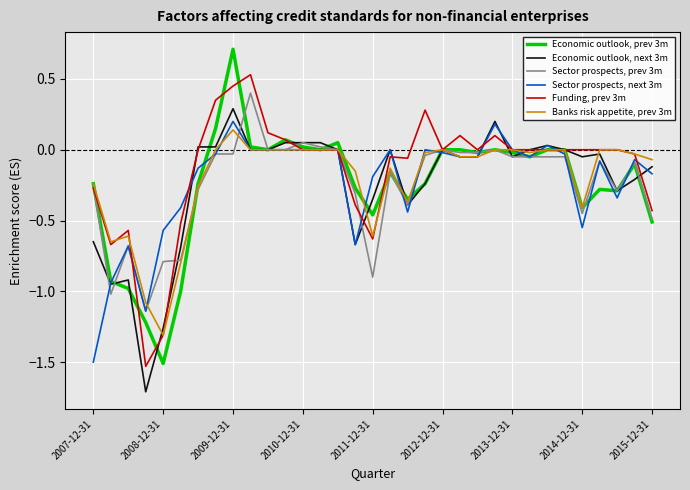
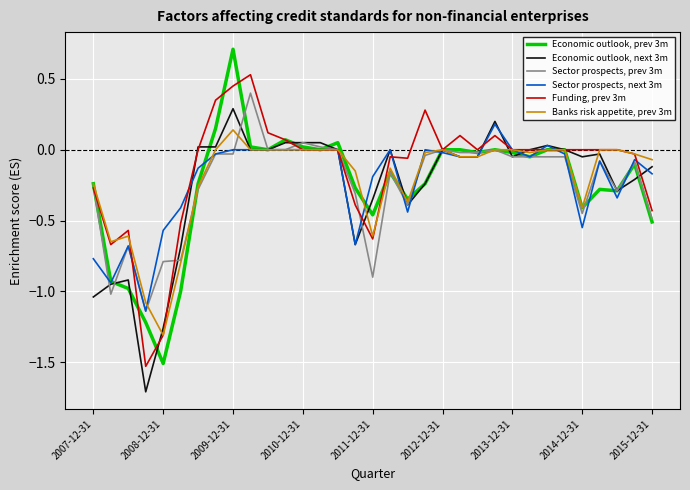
  {
    "Economic outlook, prev 3m": {
      "2008-12-31": -1.51,
      "2009-12-31": 0.71,
      "2010-12-31": 0.02,
      "2011-12-31": -0.46,
      "2013-12-31": -0.02,
      "2015-12-31": -0.51
    },
    "Economic outlook, next 3m": {
-     "2007-12-31": -0.65,
+     "2007-12-31": -1.04,
      "2008-12-31": -1.26,
      "2009-12-31": 0.29,
      "2011-12-31": -0.35,
      "2014-12-31": -0.05,
      "2015-12-31": -0.12
    },
    "Sector prospects, prev 3m": {
      "2008-12-31": -0.79,
      "2009-12-31": -0.03,
      "2011-12-31": -0.90,
      "2014-12-31": -0.45,
      "2015-12-31": -0.49
    },
    "Sector prospects, next 3m": {
-     "2007-12-31": -1.50,
+     "2007-12-31": -0.77,
      "2008-12-31": -0.57,
-     "2009-12-31": 0.2,
+     "2009-12-31": 0.0,
      "2011-12-31": -0.19,
      "2012-12-31": -0.02,
      "2014-12-31": -0.55,
      "2015-12-31": -0.17
    },
    "Funding, prev 3m": {
      "2007-12-31": -0.27,
      "2009-12-31": 0.45,
      "2011-12-31": -0.63,
      "2014-12-31": 0.00,
      "2015-12-31": -0.43
    },
    "Banks risk appetite, prev 3m": {
      "2009-12-31": 0.14,
      "2011-12-31": -0.61,
      "2015-12-31": -0.07
    }
  }
